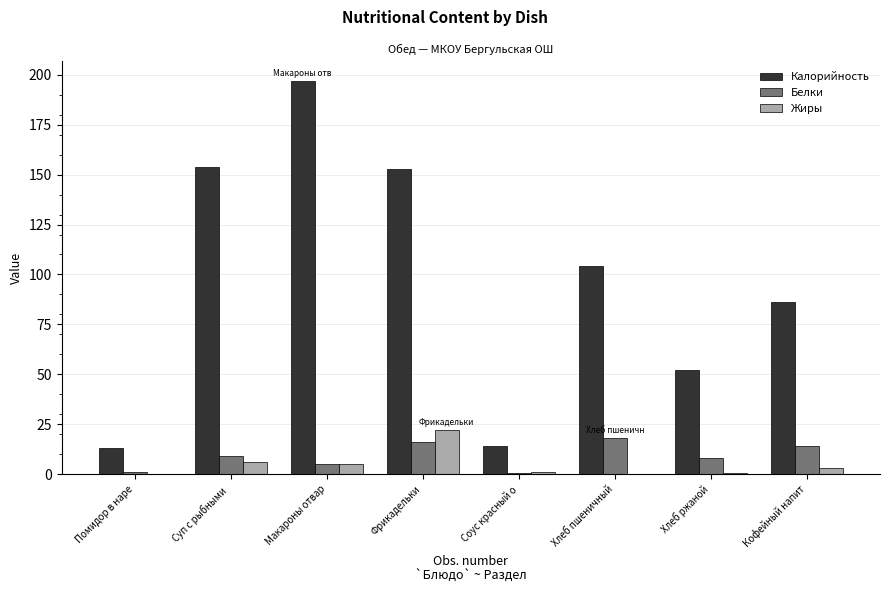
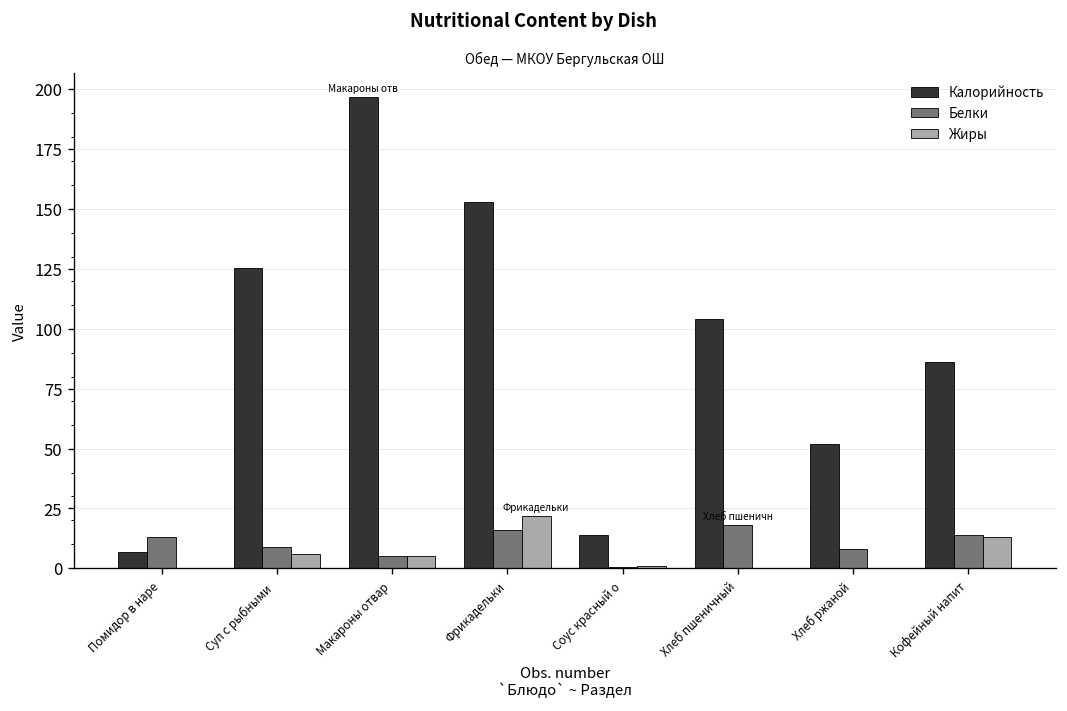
  {
    "Калорийность": {
-     "Помидор в наре": 13,
-     "Суп с рыбными": 154,
+     "Помидор в наре": 7,
+     "Суп с рыбными": 126,
      "Макароны отвар": 197,
      "Фрикадельки": 153,
      "Соус красный о": 14,
      "Хлеб пшеничный": 104,
      "Хлеб ржаной": 52,
      "Кофейный напит": 86
    },
    "Белки": {
-     "Помидор в наре": 1,
+     "Помидор в наре": 13,
      "Суп с рыбными": 9,
      "Макароны отвар": 5,
      "Фрикадельки": 16,
      "Хлеб пшеничный": 18,
      "Хлеб ржаной": 8,
      "Кофейный напит": 14
    },
    "Жиры": {
      "Помидор в наре": 0,
      "Суп с рыбными": 6,
      "Макароны отвар": 5,
      "Фрикадельки": 22,
-     "Кофейный напит": 3
+     "Кофейный напит": 13
    }
  }
